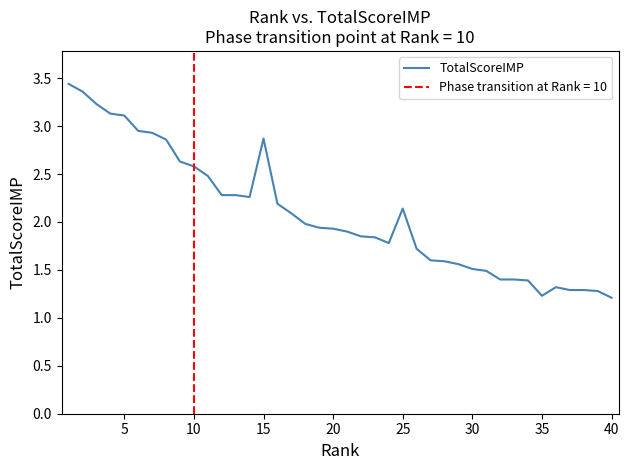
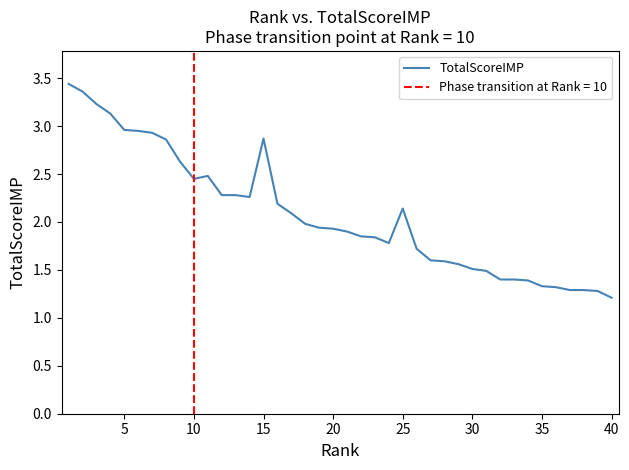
  {
-   "5": 3.1,
-   "10": 2.6,
+   "5": 3.0,
+   "10": 2.5,
    "15": 2.9,
    "20": 1.9,
    "25": 2.1,
    "30": 1.5,
-   "35": 1.2,
+   "35": 1.3,
    "40": 1.2
  }
